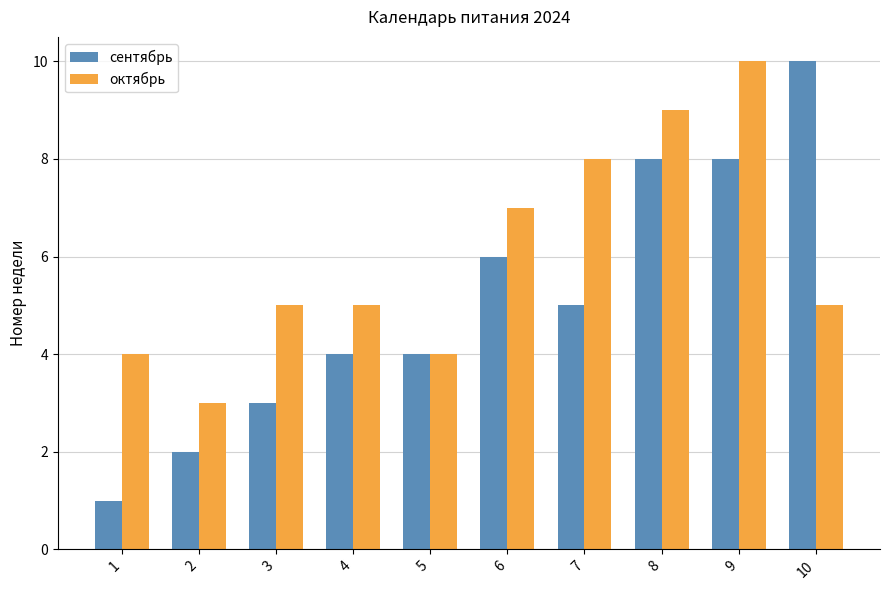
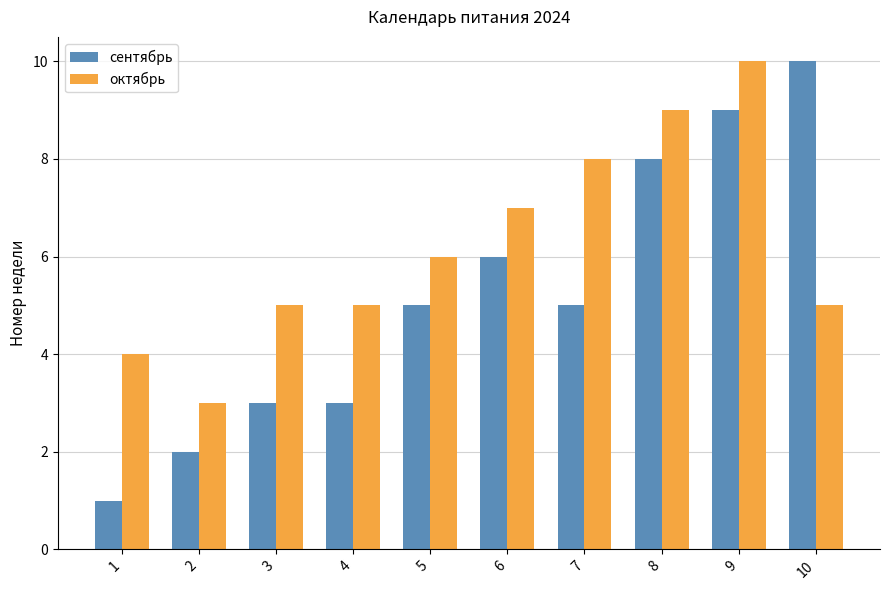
  {
    "сентябрь": {
      "1": 1,
      "2": 2,
      "3": 3,
-     "4": 4,
-     "5": 4,
+     "4": 3,
+     "5": 5,
      "6": 6,
      "7": 5,
      "8": 8,
-     "9": 8,
+     "9": 9,
      "10": 10
    },
    "октябрь": {
      "1": 4,
      "2": 3,
      "3": 5,
      "4": 5,
-     "5": 4,
+     "5": 6,
      "6": 7,
      "7": 8,
      "8": 9,
      "9": 10,
      "10": 5
    }
  }
